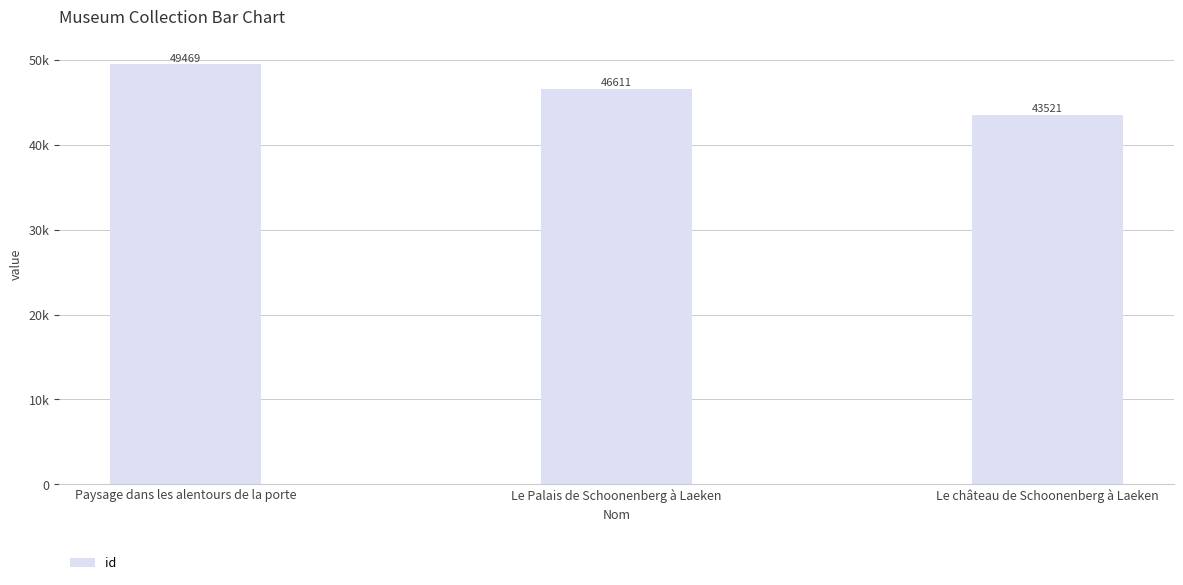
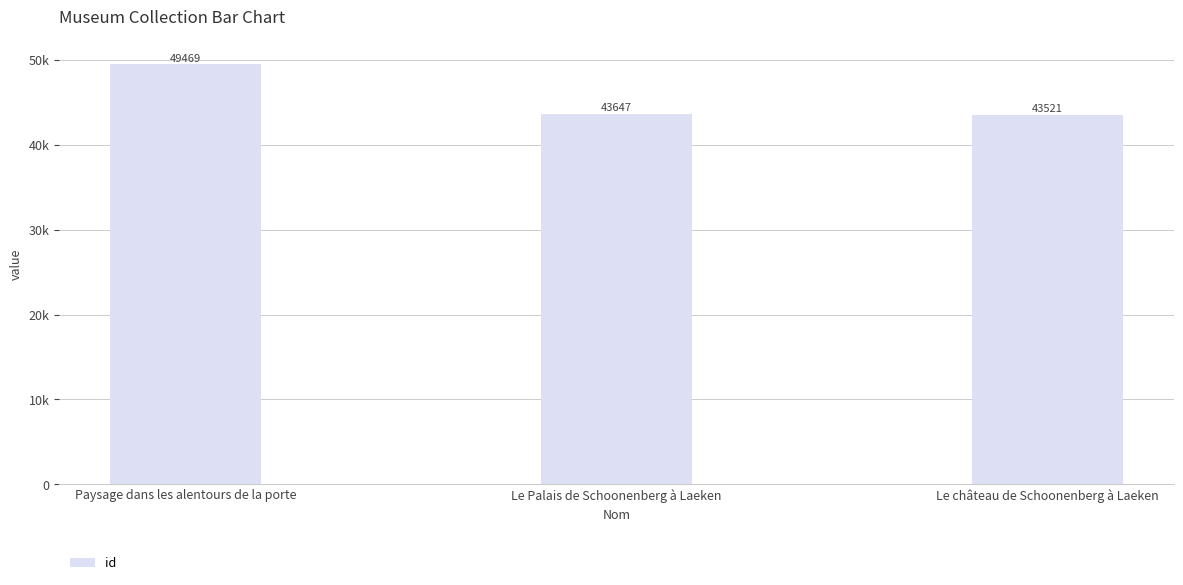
  {
    "Paysage dans les alentours de la porte": 49469,
-   "Le Palais de Schoonenberg à Laeken": 46611,
+   "Le Palais de Schoonenberg à Laeken": 43647,
    "Le château de Schoonenberg à Laeken": 43521
  }
